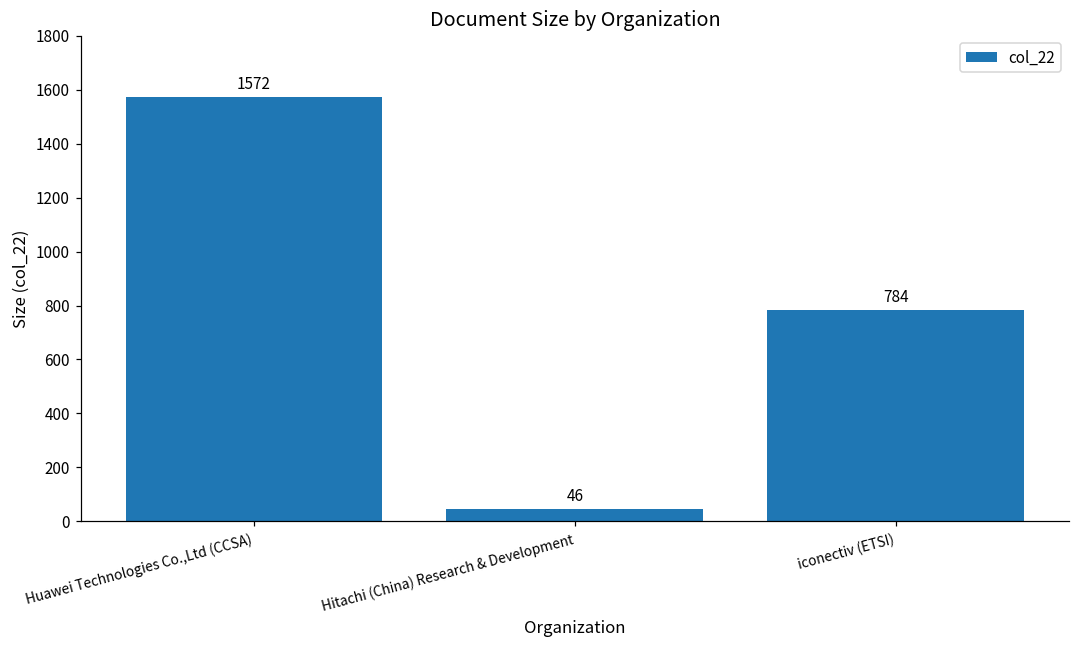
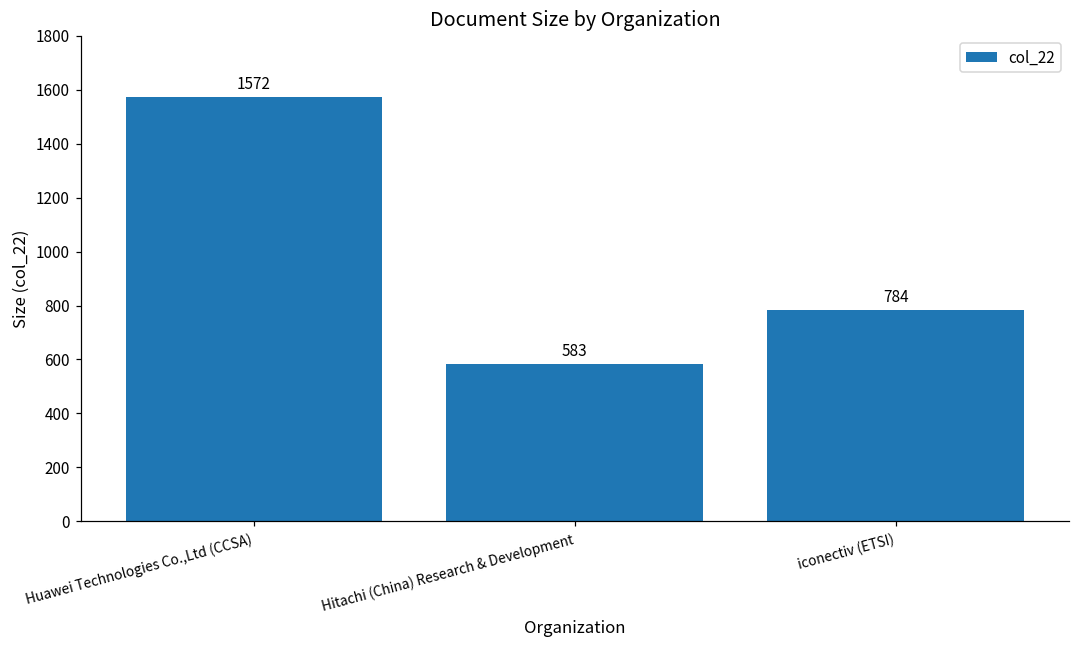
  {
    "Huawei Technologies Co.,Ltd (CCSA)": 1572,
-   "Hitachi (China) Research & Development": 46,
+   "Hitachi (China) Research & Development": 583,
    "iconectiv (ETSI)": 784
  }
